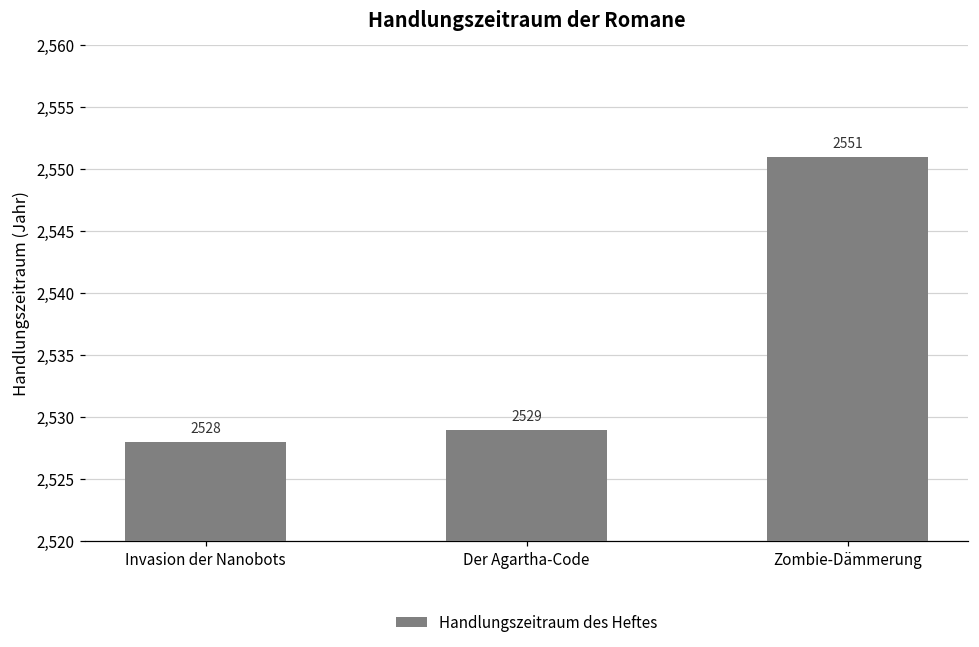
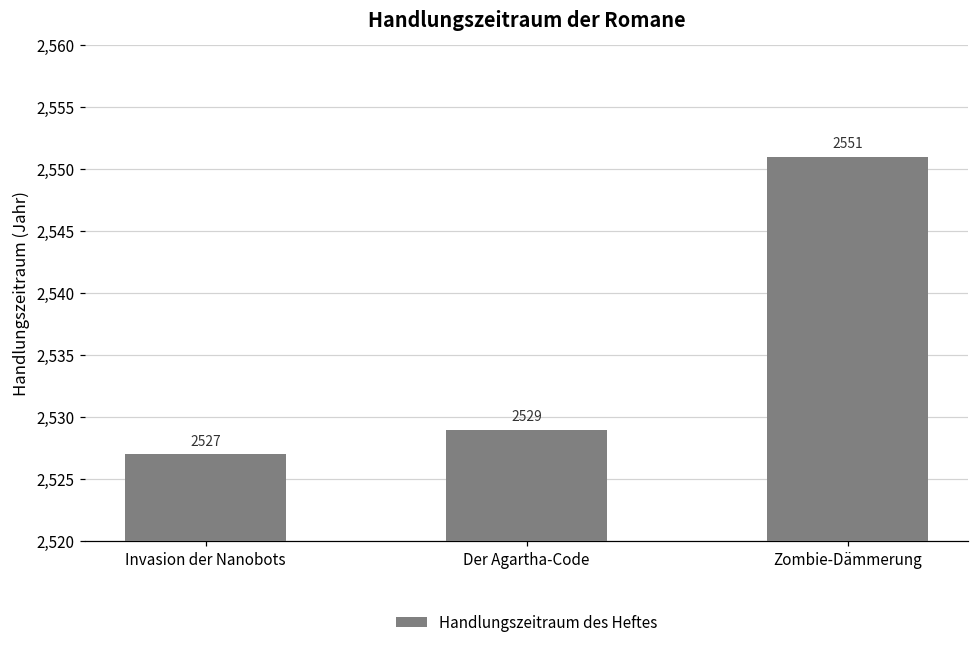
  {
-   "Invasion der Nanobots": 2528,
+   "Invasion der Nanobots": 2527,
    "Der Agartha-Code": 2529,
    "Zombie-Dämmerung": 2551
  }
